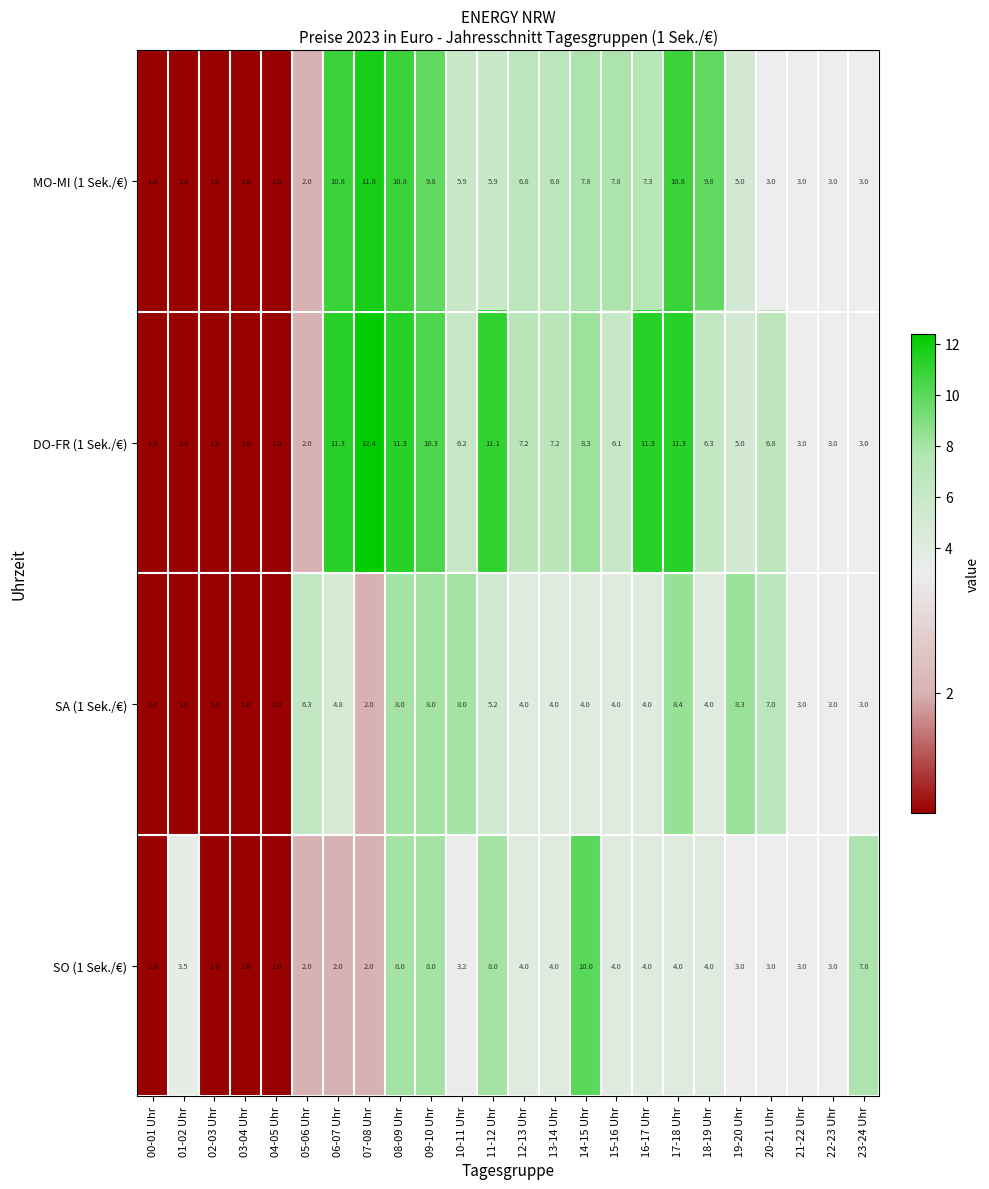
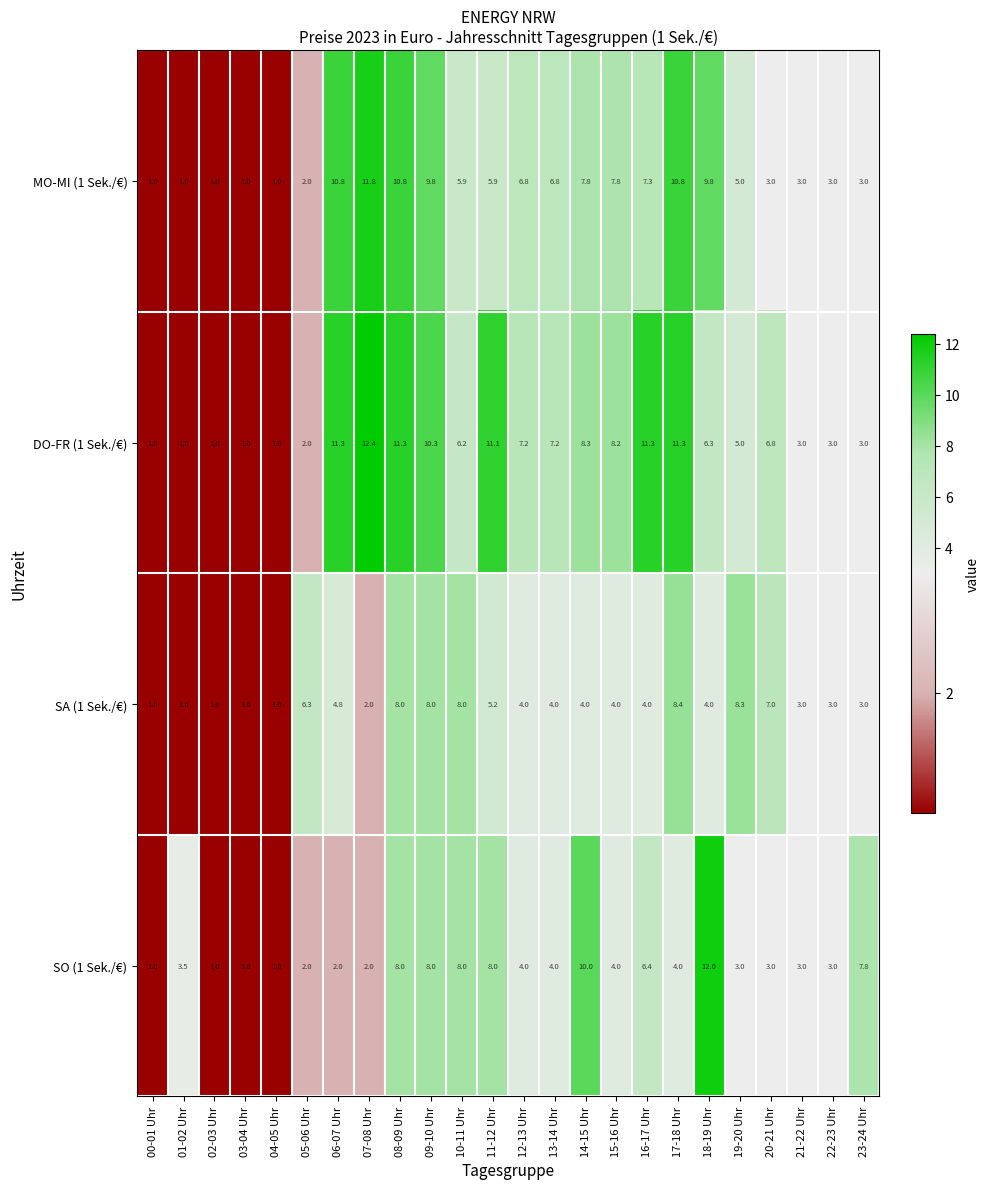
  {
    "MO-MI (1 Sek./€)": {
      "00-01 Uhr": 1.0,
      "01-02 Uhr": 1.0,
      "02-03 Uhr": 1.0,
      "03-04 Uhr": 1.0,
      "04-05 Uhr": 1.0,
      "05-06 Uhr": 2.0,
      "06-07 Uhr": 10.8,
      "07-08 Uhr": 11.8,
      "08-09 Uhr": 10.8,
      "09-10 Uhr": 9.8,
      "10-11 Uhr": 5.9,
      "11-12 Uhr": 5.9,
      "12-13 Uhr": 6.8,
      "13-14 Uhr": 6.8,
      "14-15 Uhr": 7.8,
      "15-16 Uhr": 7.8,
      "16-17 Uhr": 7.3,
      "17-18 Uhr": 10.8,
      "18-19 Uhr": 9.8,
      "19-20 Uhr": 5.0,
      "20-21 Uhr": 3.0,
      "21-22 Uhr": 3.0,
      "22-23 Uhr": 3.0,
      "23-24 Uhr": 3.0
    },
    "DO-FR (1 Sek./€)": {
      "00-01 Uhr": 1.0,
      "01-02 Uhr": 1.0,
      "02-03 Uhr": 1.0,
      "03-04 Uhr": 1.0,
      "04-05 Uhr": 1.0,
      "05-06 Uhr": 2.0,
      "06-07 Uhr": 11.3,
      "07-08 Uhr": 12.4,
      "08-09 Uhr": 11.3,
      "09-10 Uhr": 10.3,
      "10-11 Uhr": 6.2,
      "11-12 Uhr": 11.1,
      "12-13 Uhr": 7.2,
      "13-14 Uhr": 7.2,
      "14-15 Uhr": 8.3,
-     "15-16 Uhr": 6.1,
+     "15-16 Uhr": 8.2,
      "16-17 Uhr": 11.3,
      "17-18 Uhr": 11.3,
      "18-19 Uhr": 6.3,
      "19-20 Uhr": 5.0,
      "20-21 Uhr": 6.8,
      "21-22 Uhr": 3.0,
      "22-23 Uhr": 3.0,
      "23-24 Uhr": 3.0
    },
    "SA (1 Sek./€)": {
      "00-01 Uhr": 1.0,
      "01-02 Uhr": 1.0,
      "02-03 Uhr": 1.0,
      "03-04 Uhr": 1.0,
      "04-05 Uhr": 1.0,
      "05-06 Uhr": 6.3,
      "06-07 Uhr": 4.8,
      "07-08 Uhr": 2.0,
      "08-09 Uhr": 8.0,
      "09-10 Uhr": 8.0,
      "10-11 Uhr": 8.0,
      "11-12 Uhr": 5.2,
      "12-13 Uhr": 4.0,
      "13-14 Uhr": 4.0,
      "14-15 Uhr": 4.0,
      "15-16 Uhr": 4.0,
      "16-17 Uhr": 4.0,
      "17-18 Uhr": 8.4,
      "18-19 Uhr": 4.0,
      "19-20 Uhr": 8.3,
      "20-21 Uhr": 7.0,
      "21-22 Uhr": 3.0,
      "22-23 Uhr": 3.0,
      "23-24 Uhr": 3.0
    },
    "SO (1 Sek./€)": {
      "00-01 Uhr": 1.0,
      "01-02 Uhr": 3.5,
      "02-03 Uhr": 1.0,
      "03-04 Uhr": 1.0,
      "04-05 Uhr": 1.0,
      "05-06 Uhr": 2.0,
      "06-07 Uhr": 2.0,
      "07-08 Uhr": 2.0,
      "08-09 Uhr": 8.0,
      "09-10 Uhr": 8.0,
-     "10-11 Uhr": 3.2,
+     "10-11 Uhr": 8.0,
      "11-12 Uhr": 8.0,
      "12-13 Uhr": 4.0,
      "13-14 Uhr": 4.0,
      "14-15 Uhr": 10.0,
      "15-16 Uhr": 4.0,
-     "16-17 Uhr": 4.0,
+     "16-17 Uhr": 6.4,
      "17-18 Uhr": 4.0,
-     "18-19 Uhr": 4.0,
+     "18-19 Uhr": 12.0,
      "19-20 Uhr": 3.0,
      "20-21 Uhr": 3.0,
      "21-22 Uhr": 3.0,
      "22-23 Uhr": 3.0,
      "23-24 Uhr": 7.8
    }
  }
